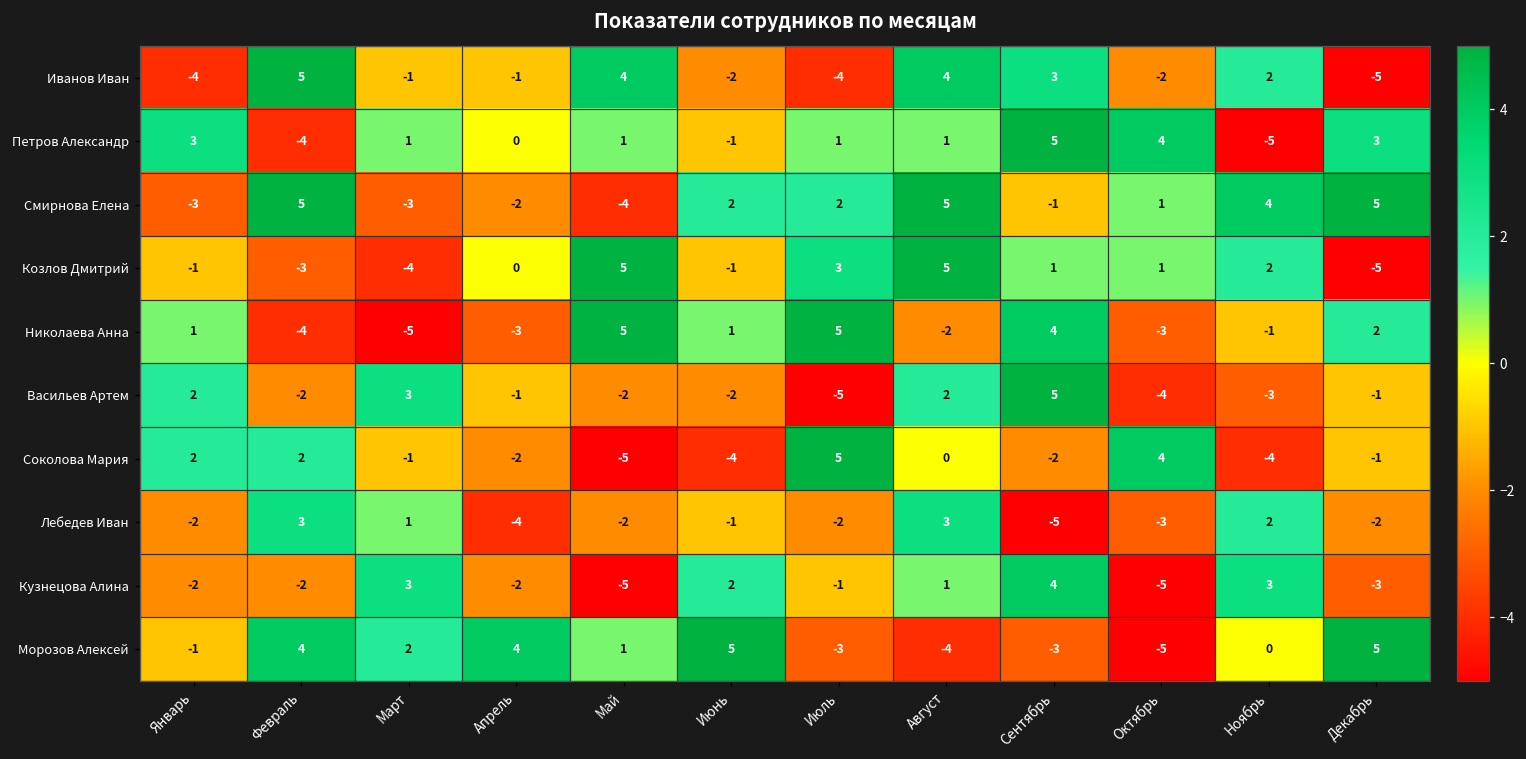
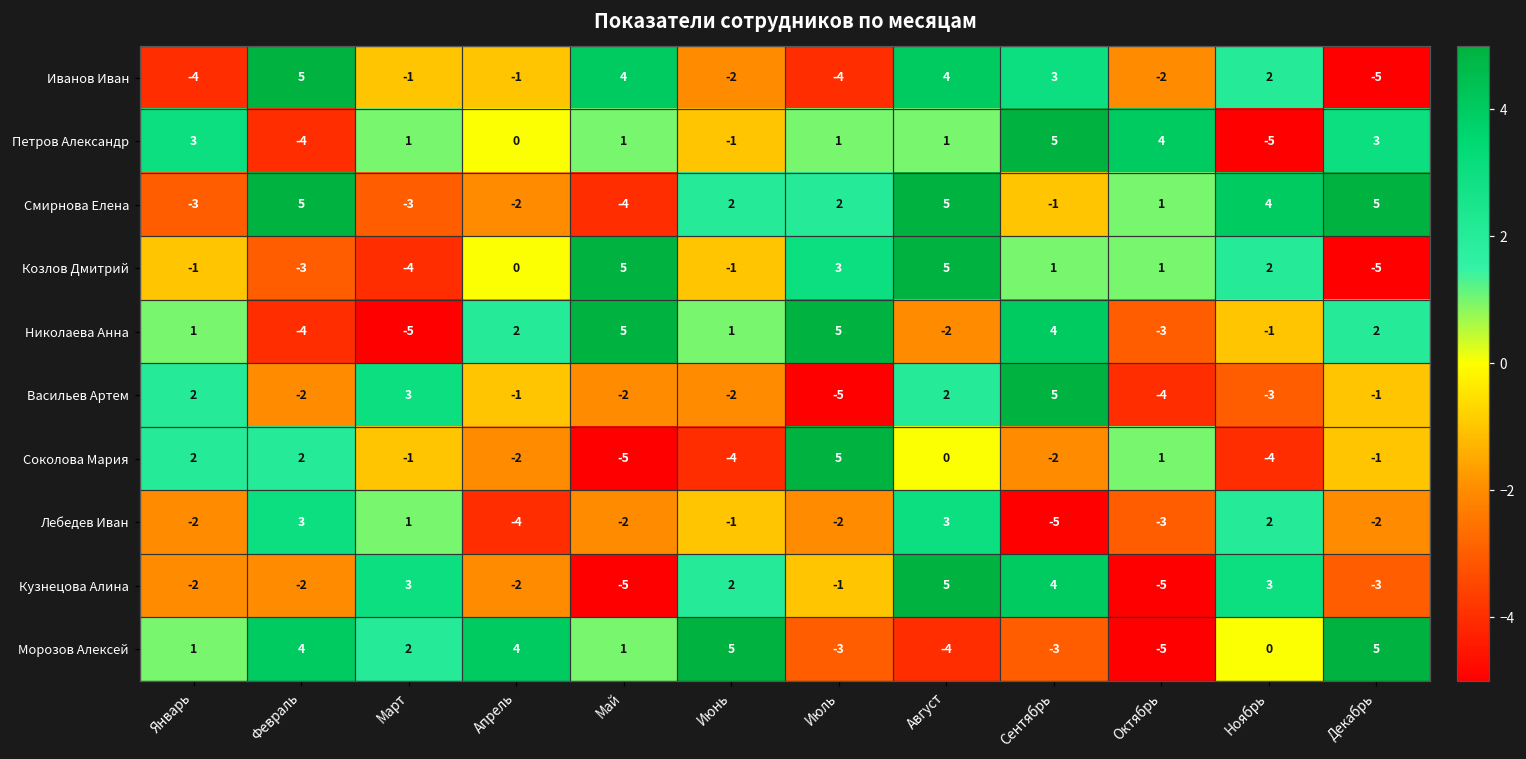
  {
    "Иванов Иван": {
      "Январь": -4,
      "Февраль": 5,
      "Март": -1,
      "Апрель": -1,
      "Май": 4,
      "Июнь": -2,
      "Июль": -4,
      "Август": 4,
      "Сентябрь": 3,
      "Октябрь": -2,
      "Ноябрь": 2,
      "Декабрь": -5
    },
    "Петров Александр": {
      "Январь": 3,
      "Февраль": -4,
      "Март": 1,
      "Апрель": 0,
      "Май": 1,
      "Июнь": -1,
      "Июль": 1,
      "Август": 1,
      "Сентябрь": 5,
      "Октябрь": 4,
      "Ноябрь": -5,
      "Декабрь": 3
    },
    "Смирнова Елена": {
      "Январь": -3,
      "Февраль": 5,
      "Март": -3,
      "Апрель": -2,
      "Май": -4,
      "Июнь": 2,
      "Июль": 2,
      "Август": 5,
      "Сентябрь": -1,
      "Октябрь": 1,
      "Ноябрь": 4,
      "Декабрь": 5
    },
    "Козлов Дмитрий": {
      "Январь": -1,
      "Февраль": -3,
      "Март": -4,
      "Апрель": 0,
      "Май": 5,
      "Июнь": -1,
      "Июль": 3,
      "Август": 5,
      "Сентябрь": 1,
      "Октябрь": 1,
      "Ноябрь": 2,
      "Декабрь": -5
    },
    "Николаева Анна": {
      "Январь": 1,
      "Февраль": -4,
      "Март": -5,
-     "Апрель": -3,
+     "Апрель": 2,
      "Май": 5,
      "Июнь": 1,
      "Июль": 5,
      "Август": -2,
      "Сентябрь": 4,
      "Октябрь": -3,
      "Ноябрь": -1,
      "Декабрь": 2
    },
    "Васильев Артем": {
      "Январь": 2,
      "Февраль": -2,
      "Март": 3,
      "Апрель": -1,
      "Май": -2,
      "Июнь": -2,
      "Июль": -5,
      "Август": 2,
      "Сентябрь": 5,
      "Октябрь": -4,
      "Ноябрь": -3,
      "Декабрь": -1
    },
    "Соколова Мария": {
      "Январь": 2,
      "Февраль": 2,
      "Март": -1,
      "Апрель": -2,
      "Май": -5,
      "Июнь": -4,
      "Июль": 5,
      "Август": 0,
      "Сентябрь": -2,
-     "Октябрь": 4,
+     "Октябрь": 1,
      "Ноябрь": -4,
      "Декабрь": -1
    },
    "Лебедев Иван": {
      "Январь": -2,
      "Февраль": 3,
      "Март": 1,
      "Апрель": -4,
      "Май": -2,
      "Июнь": -1,
      "Июль": -2,
      "Август": 3,
      "Сентябрь": -5,
      "Октябрь": -3,
      "Ноябрь": 2,
      "Декабрь": -2
    },
    "Кузнецова Алина": {
      "Январь": -2,
      "Февраль": -2,
      "Март": 3,
      "Апрель": -2,
      "Май": -5,
      "Июнь": 2,
      "Июль": -1,
-     "Август": 1,
+     "Август": 5,
      "Сентябрь": 4,
      "Октябрь": -5,
      "Ноябрь": 3,
      "Декабрь": -3
    },
    "Морозов Алексей": {
-     "Январь": -1,
+     "Январь": 1,
      "Февраль": 4,
      "Март": 2,
      "Апрель": 4,
      "Май": 1,
      "Июнь": 5,
      "Июль": -3,
      "Август": -4,
      "Сентябрь": -3,
      "Октябрь": -5,
      "Ноябрь": 0,
      "Декабрь": 5
    }
  }
